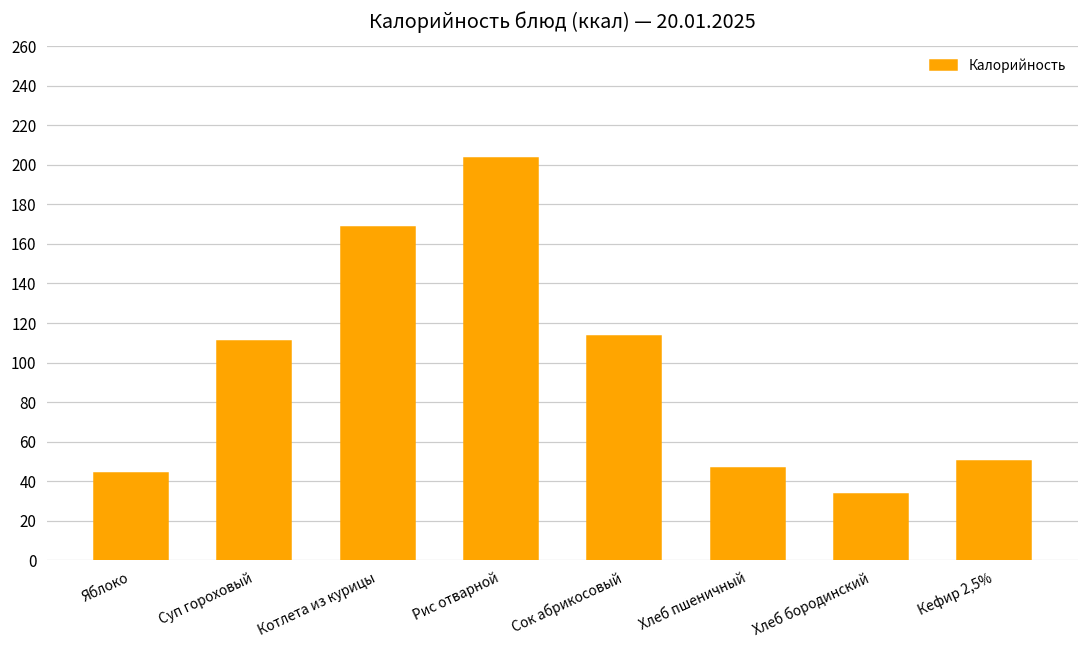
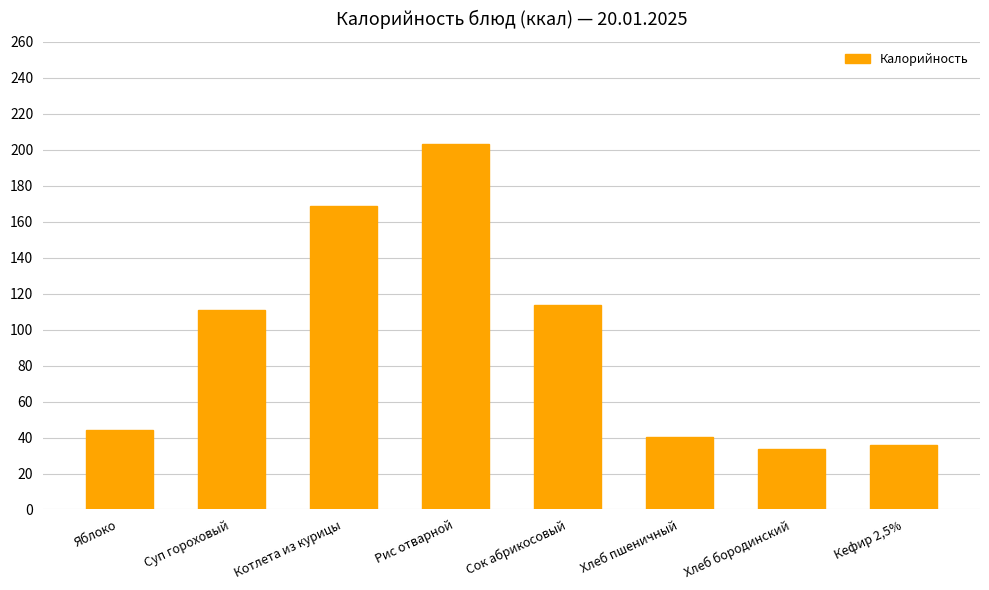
  {
    "Яблоко": 44,
    "Суп гороховый": 111,
    "Котлета из курицы": 169,
    "Рис отварной": 204,
    "Сок абрикосовый": 114,
-   "Хлеб пшеничный": 47,
+   "Хлеб пшеничный": 40,
    "Хлеб бородинский": 34,
-   "Кефир 2,5%": 50
+   "Кефир 2,5%": 36
  }
